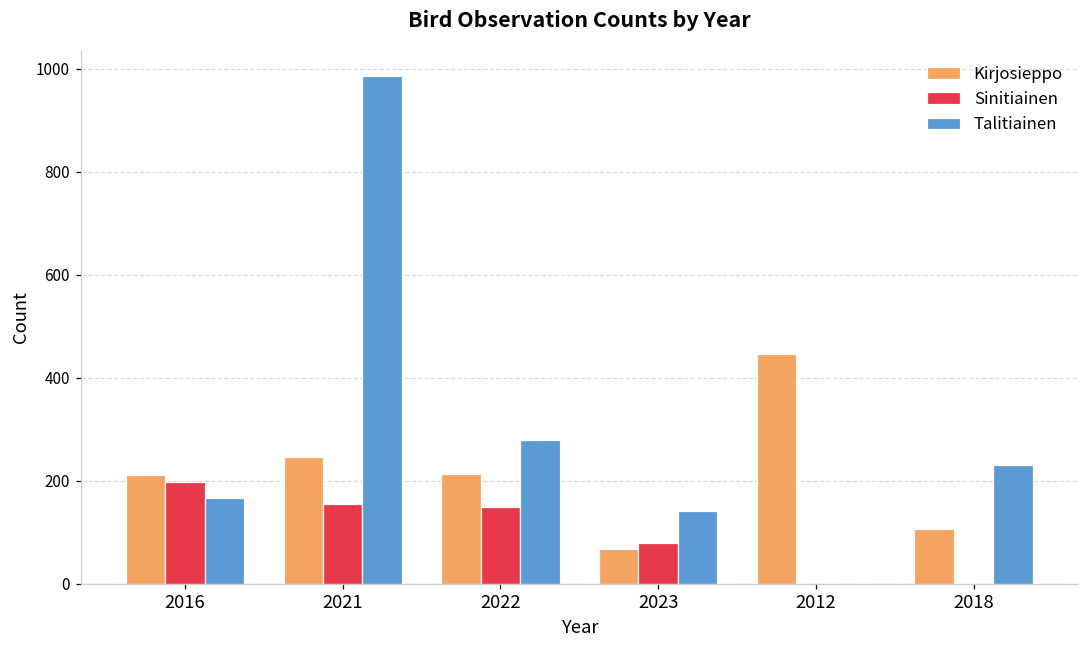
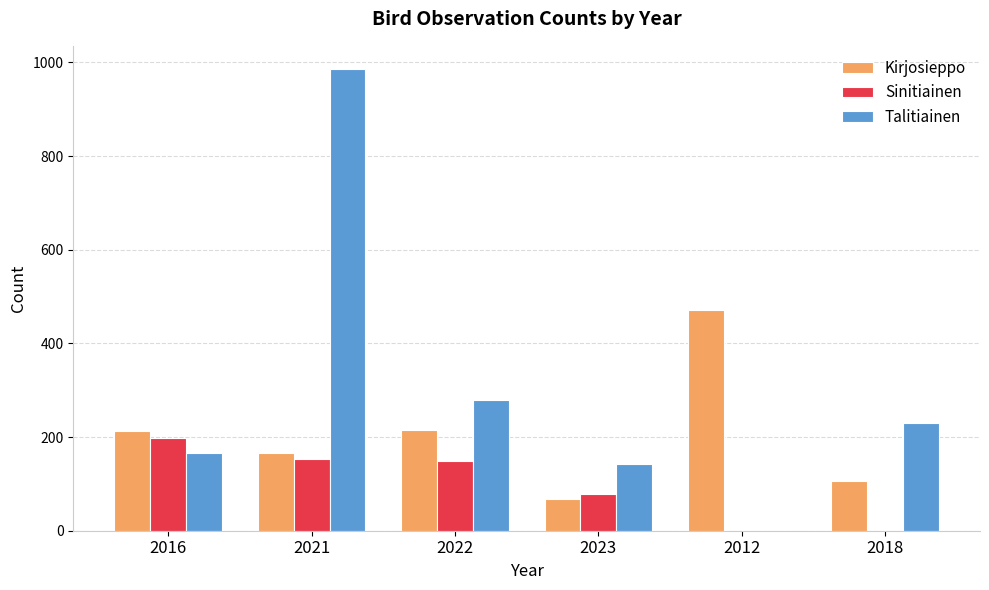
  {
    "Kirjosieppo": {
      "2016": 210,
-     "2021": 250,
+     "2021": 170,
      "2022": 210,
      "2023": 70,
-     "2012": 450,
+     "2012": 470,
      "2018": 110
    },
    "Sinitiainen": {
      "2016": 200,
      "2021": 150,
      "2022": 150,
      "2023": 80
    }
  }
